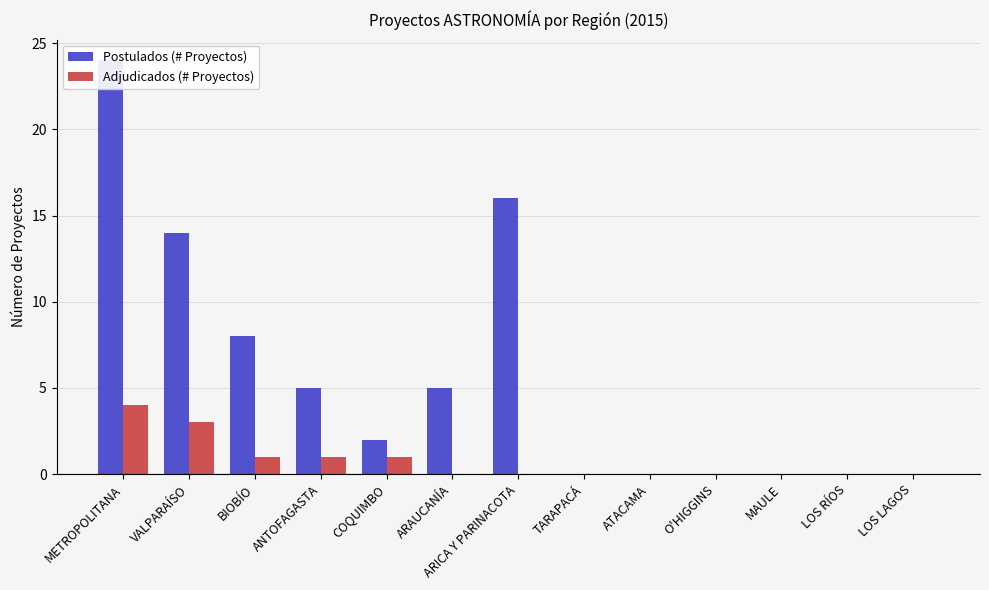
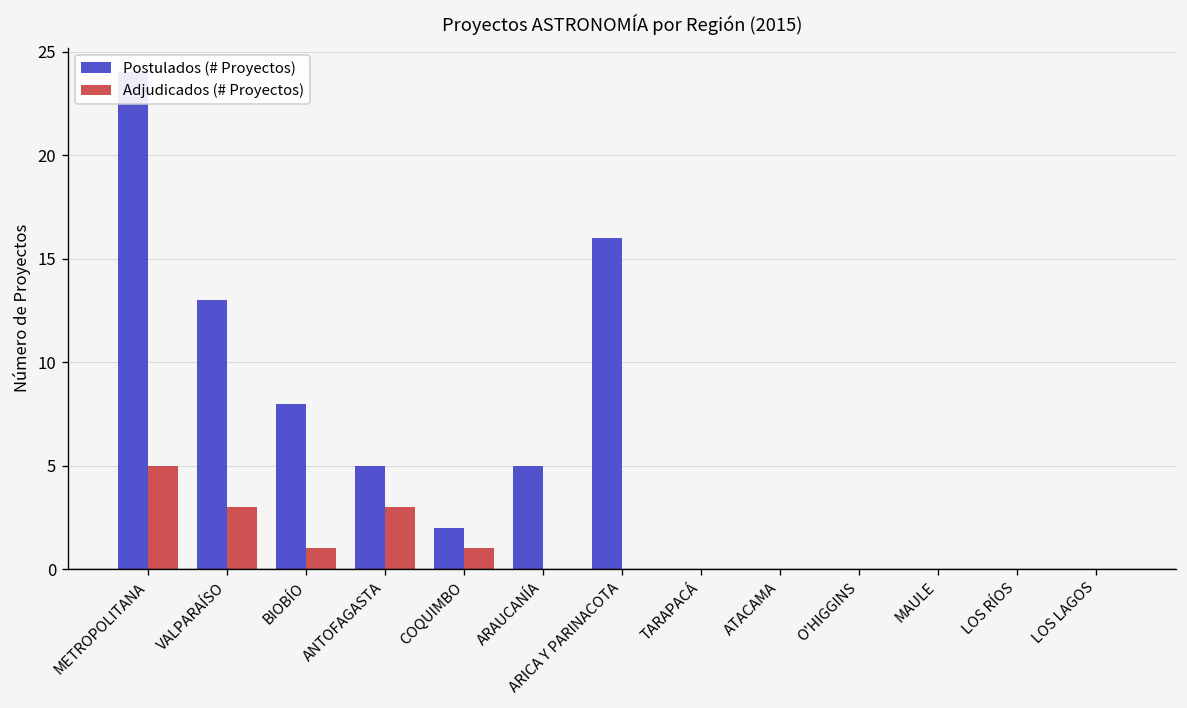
  {
    "Postulados (# Proyectos)": {
-     "VALPARAÍSO": 14,
+     "VALPARAÍSO": 13,
      "BIOBÍO": 8,
      "ANTOFAGASTA": 5,
      "COQUIMBO": 2,
      "ARAUCANÍA": 5,
      "ARICA Y PARINACOTA": 16,
      "TARAPACÁ": 0,
      "ATACAMA": 0,
      "O'HIGGINS": 0,
      "MAULE": 0,
      "LOS RÍOS": 0,
      "LOS LAGOS": 0
    },
    "Adjudicados (# Proyectos)": {
-     "METROPOLITANA": 4,
+     "METROPOLITANA": 5,
      "VALPARAÍSO": 3,
      "BIOBÍO": 1,
-     "ANTOFAGASTA": 1,
+     "ANTOFAGASTA": 3,
      "COQUIMBO": 1,
      "ARAUCANÍA": 0,
      "ARICA Y PARINACOTA": 0,
      "TARAPACÁ": 0,
      "ATACAMA": 0,
      "O'HIGGINS": 0,
      "MAULE": 0,
      "LOS RÍOS": 0,
      "LOS LAGOS": 0
    }
  }
